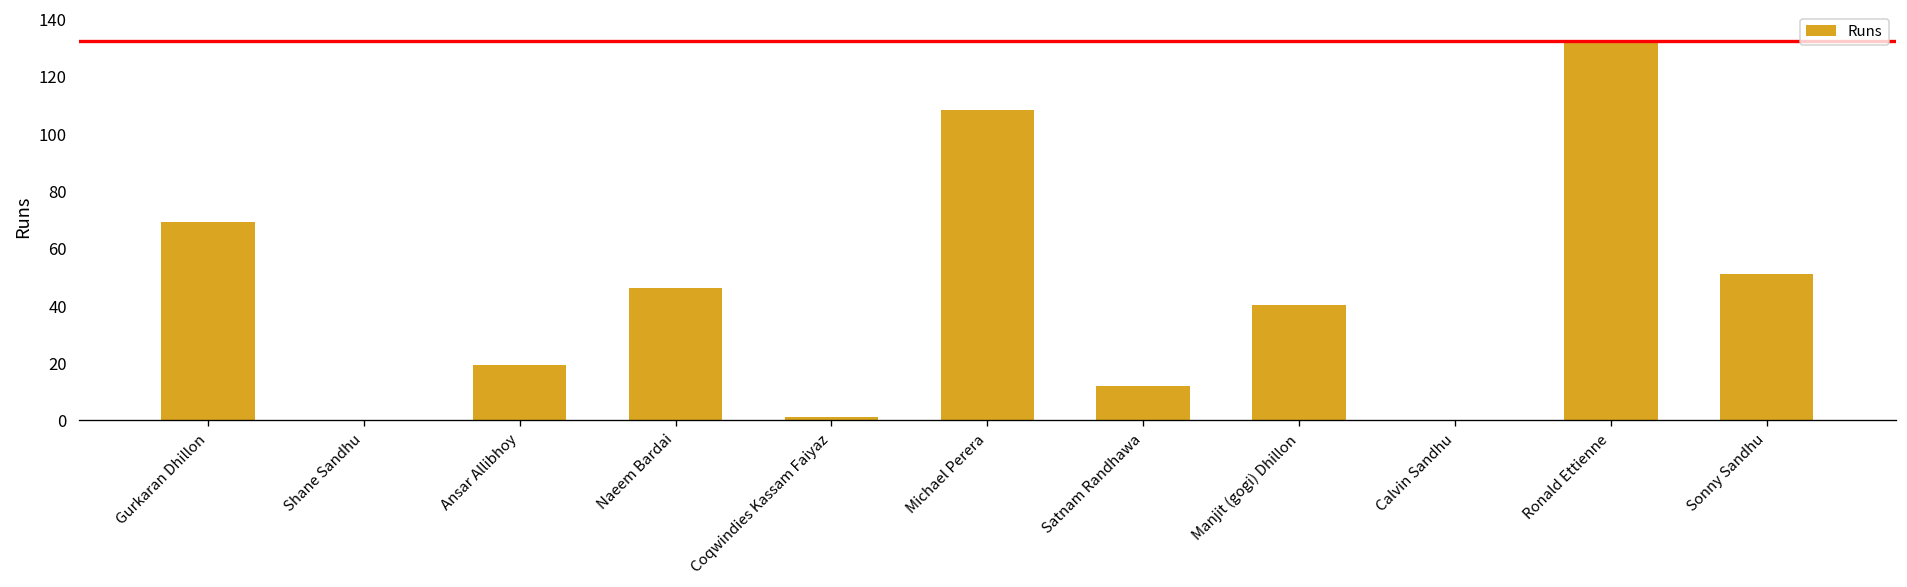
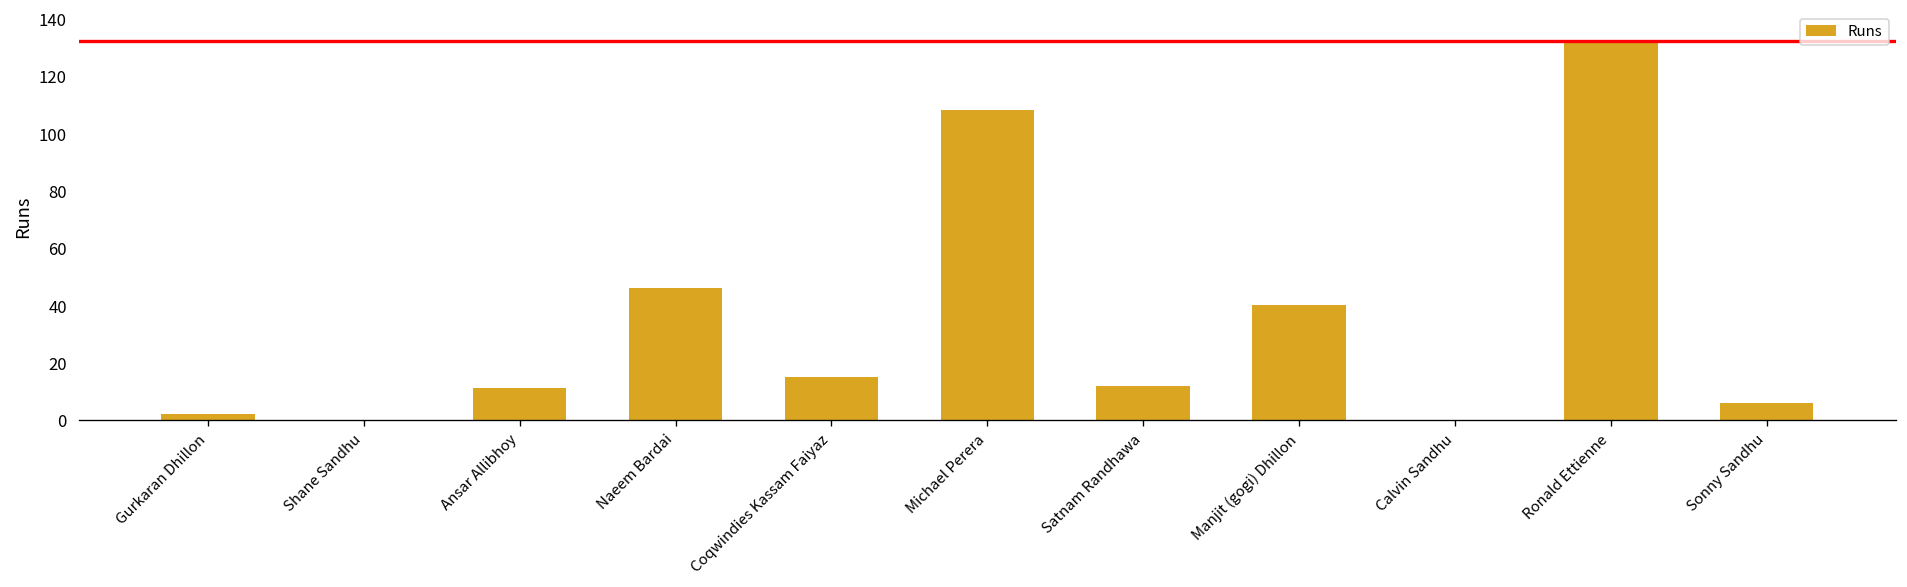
  {
-   "Gurkaran Dhillon": 69,
+   "Gurkaran Dhillon": 2,
    "Shane Sandhu": 0,
-   "Ansar Allibhoy": 19,
+   "Ansar Allibhoy": 11,
    "Naeem Bardai": 46,
-   "Coqwindies Kassam Faiyaz": 1,
+   "Coqwindies Kassam Faiyaz": 15,
    "Michael Perera": 108,
    "Satnam Randhawa": 12,
    "Manjit (gogi) Dhillon": 40,
    "Calvin Sandhu": 0,
    "Ronald Ettienne": 132,
-   "Sonny Sandhu": 51
+   "Sonny Sandhu": 6
  }
